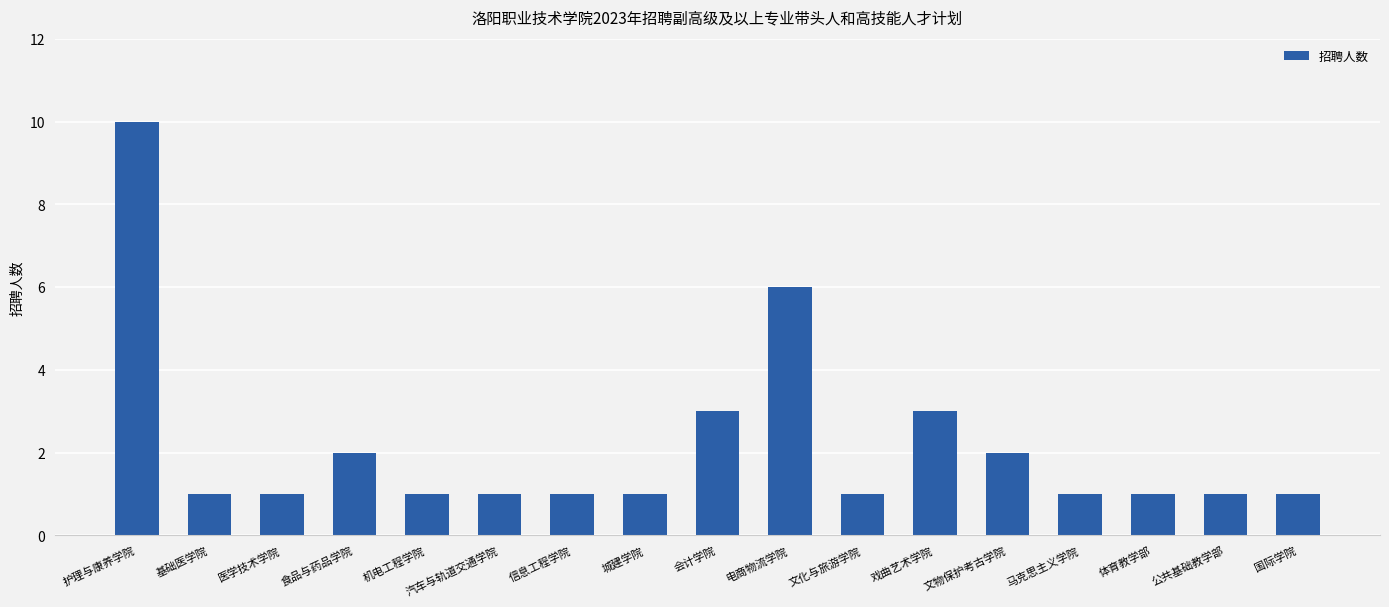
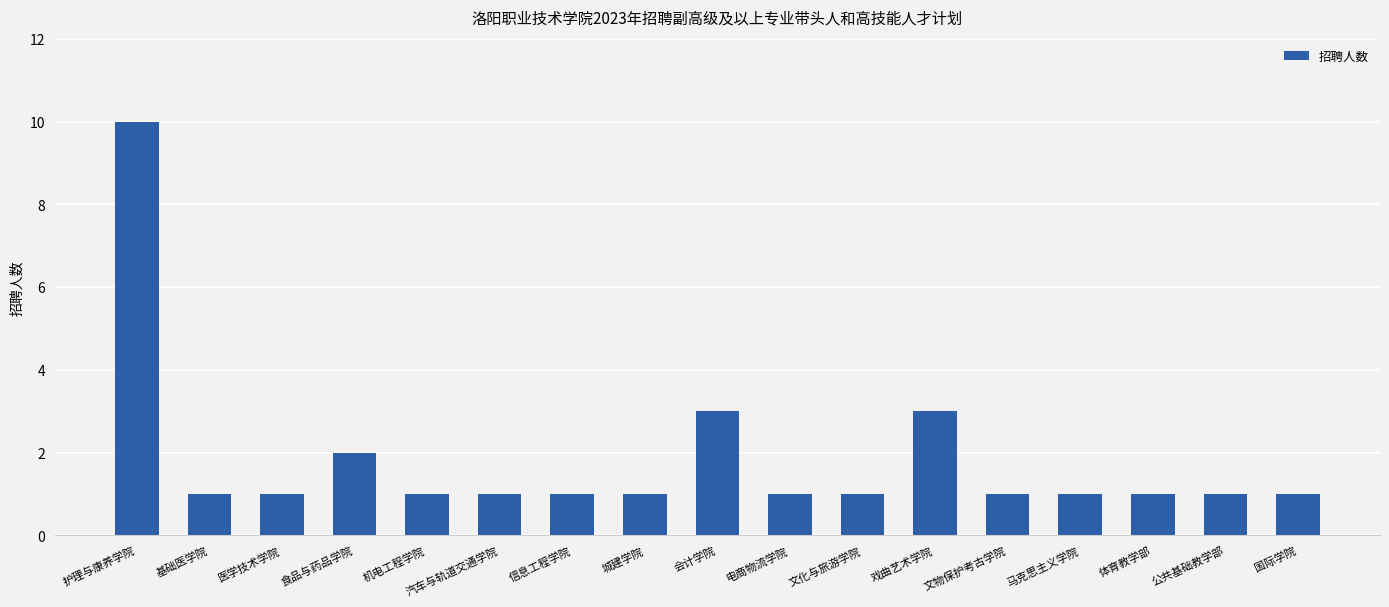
  {
    "护理与康养学院": 10,
    "基础医学院": 1,
    "医学技术学院": 1,
    "食品与药品学院": 2,
    "机电工程学院": 1,
    "汽车与轨道交通学院": 1,
    "信息工程学院": 1,
    "城建学院": 1,
    "会计学院": 3,
-   "电商物流学院": 6,
+   "电商物流学院": 1,
    "文化与旅游学院": 1,
    "戏曲艺术学院": 3,
-   "文物保护考古学院": 2,
+   "文物保护考古学院": 1,
    "马克思主义学院": 1,
    "体育教学部": 1,
    "公共基础教学部": 1,
    "国际学院": 1
  }
